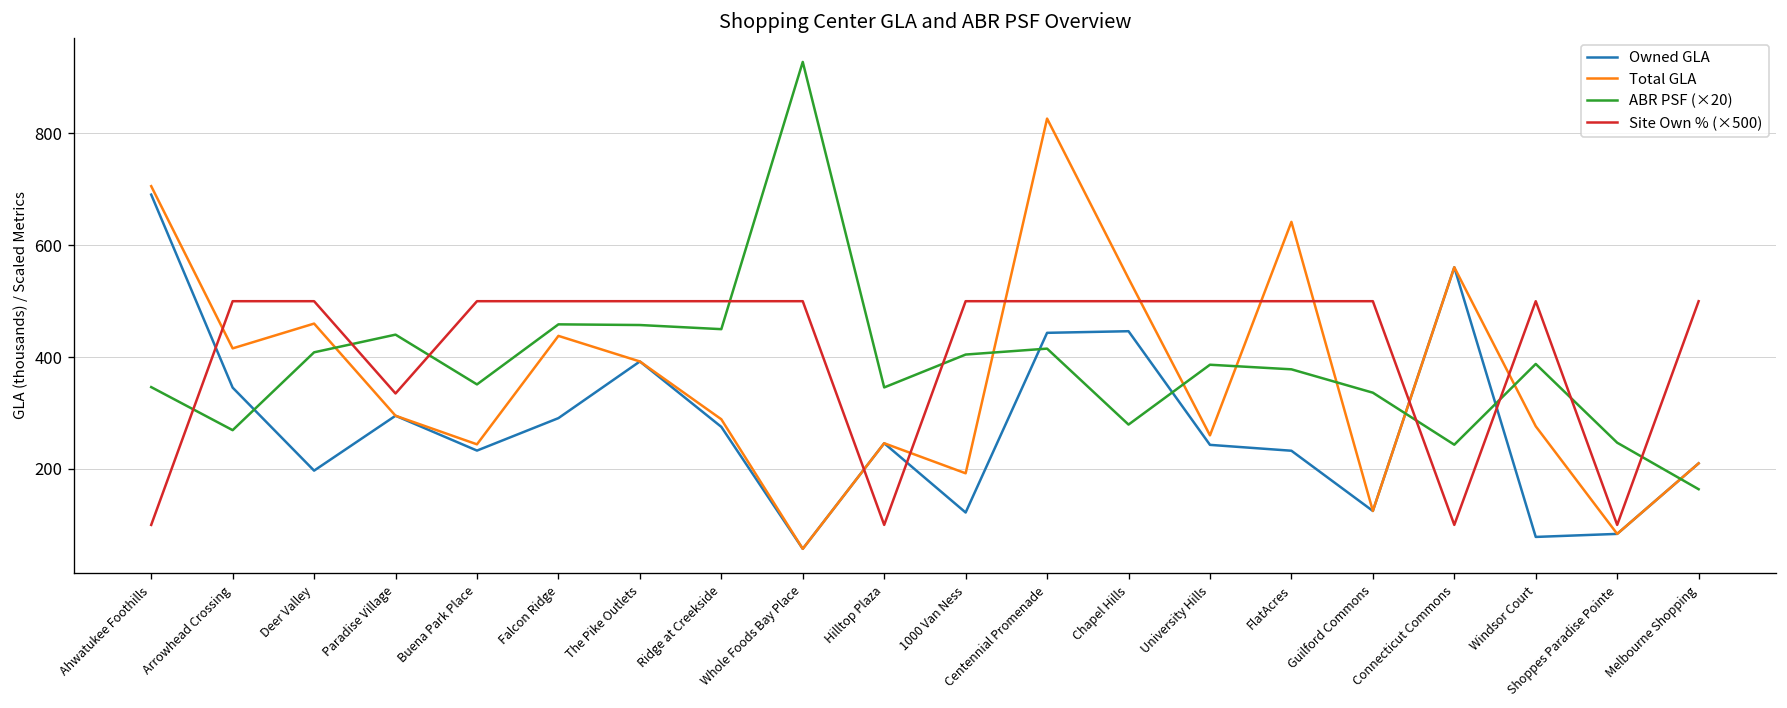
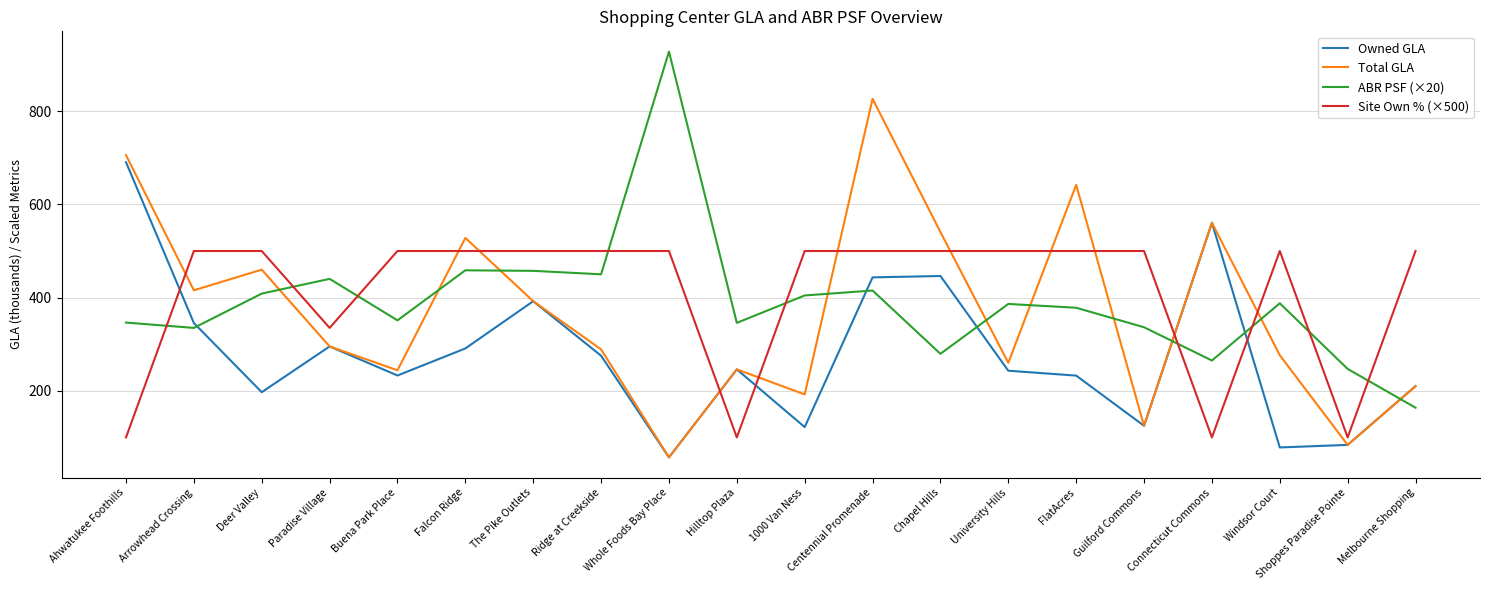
  {
    "Owned GLA": {
      "Ahwatukee Foothills": 690,
      "Arrowhead Crossing": 350,
      "Deer Valley": 200,
      "Buena Park Place": 230,
      "Falcon Ridge": 290,
      "Ridge at Creekside": 280,
      "1000 Van Ness": 120,
      "Centennial Promenade": 440,
      "Chapel Hills": 450,
      "University Hills": 240,
      "FlatAcres": 230,
      "Windsor Court": 80
    },
    "Total GLA": {
      "Ahwatukee Foothills": 710,
      "Arrowhead Crossing": 420,
      "Deer Valley": 460,
      "Buena Park Place": 240,
-     "Falcon Ridge": 440,
+     "Falcon Ridge": 530,
      "Ridge at Creekside": 290,
      "1000 Van Ness": 190,
      "Centennial Promenade": 830,
      "Chapel Hills": 540,
      "University Hills": 260,
      "FlatAcres": 640,
      "Windsor Court": 280
    },
    "ABR PSF (×20)": {
      "Ahwatukee Foothills": 350,
-     "Arrowhead Crossing": 270,
+     "Arrowhead Crossing": 340,
      "Deer Valley": 410,
      "Paradise Village": 440,
      "Buena Park Place": 350,
      "Falcon Ridge": 460,
      "The Pike Outlets": 460,
      "Ridge at Creekside": 450,
      "Whole Foods Bay Place": 930,
      "Hilltop Plaza": 350,
      "1000 Van Ness": 400,
      "Centennial Promenade": 420,
      "Chapel Hills": 280,
      "University Hills": 390,
      "FlatAcres": 380,
      "Guilford Commons": 340,
-     "Connecticut Commons": 240,
+     "Connecticut Commons": 270,
      "Windsor Court": 390,
      "Shoppes Paradise Pointe": 250,
      "Melbourne Shopping": 160
    },
    "Site Own % (×500)": {
      "Ahwatukee Foothills": 100,
      "Arrowhead Crossing": 500,
      "Deer Valley": 500,
      "Paradise Village": 340,
      "Buena Park Place": 500,
      "Falcon Ridge": 500,
      "The Pike Outlets": 500,
      "Ridge at Creekside": 500,
      "Whole Foods Bay Place": 500,
      "Hilltop Plaza": 100,
      "1000 Van Ness": 500,
      "Centennial Promenade": 500,
      "Chapel Hills": 500,
      "University Hills": 500,
      "FlatAcres": 500,
      "Guilford Commons": 500,
      "Connecticut Commons": 100,
      "Windsor Court": 500,
      "Shoppes Paradise Pointe": 100,
      "Melbourne Shopping": 500
    }
  }
